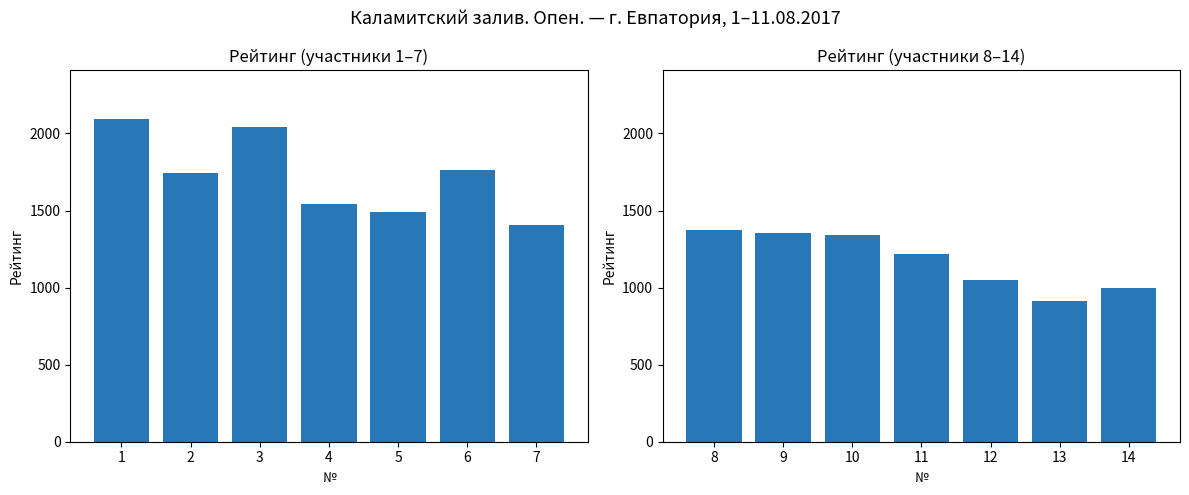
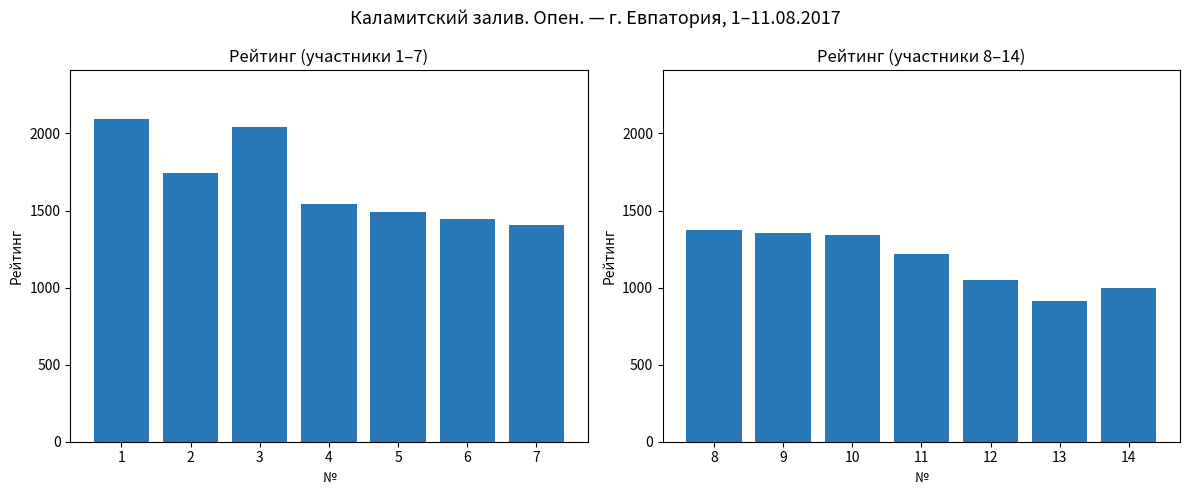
  {
    "Рейтинг (участники 1–7)": {
      "1": 2100,
      "2": 1750,
      "3": 2040,
      "4": 1540,
      "5": 1490,
-     "6": 1760,
+     "6": 1450,
      "7": 1410
    },
    "Рейтинг (участники 8–14)": {
      "8": 1370,
      "9": 1360,
      "10": 1340,
      "11": 1220,
      "12": 1050,
      "13": 910,
      "14": 1000
    }
  }
